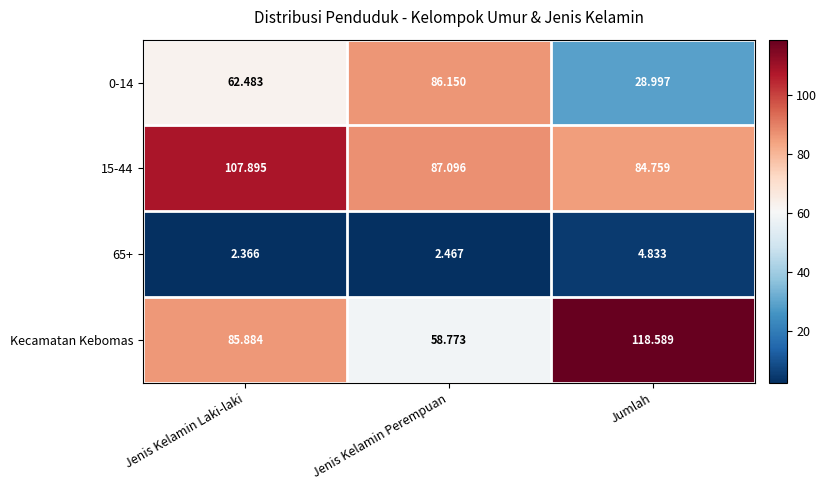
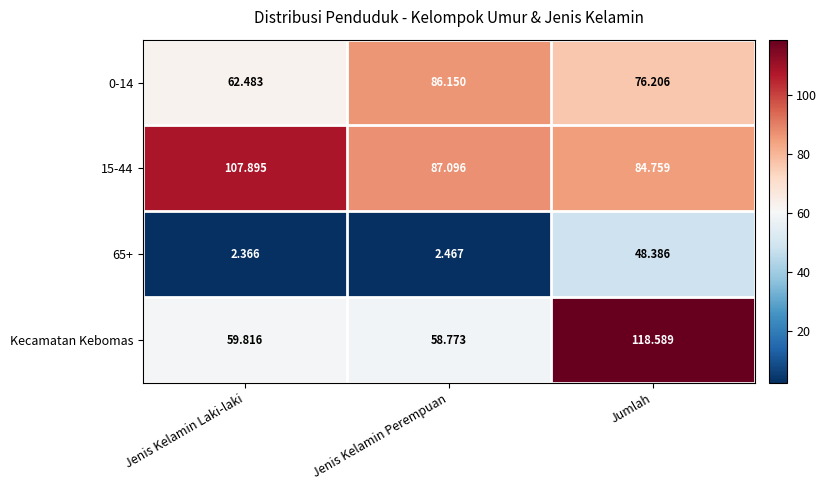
  {
    "0-14": {
      "Jenis Kelamin Laki-laki": 62.483,
      "Jenis Kelamin Perempuan": 86.150,
-     "Jumlah": 28.997
+     "Jumlah": 76.206
    },
    "15-44": {
      "Jenis Kelamin Laki-laki": 107.895,
      "Jenis Kelamin Perempuan": 87.096,
      "Jumlah": 84.759
    },
    "65+": {
      "Jenis Kelamin Laki-laki": 2.366,
      "Jenis Kelamin Perempuan": 2.467,
-     "Jumlah": 4.833
+     "Jumlah": 48.386
    },
    "Kecamatan Kebomas": {
-     "Jenis Kelamin Laki-laki": 85.884,
+     "Jenis Kelamin Laki-laki": 59.816,
      "Jenis Kelamin Perempuan": 58.773,
      "Jumlah": 118.589
    }
  }
